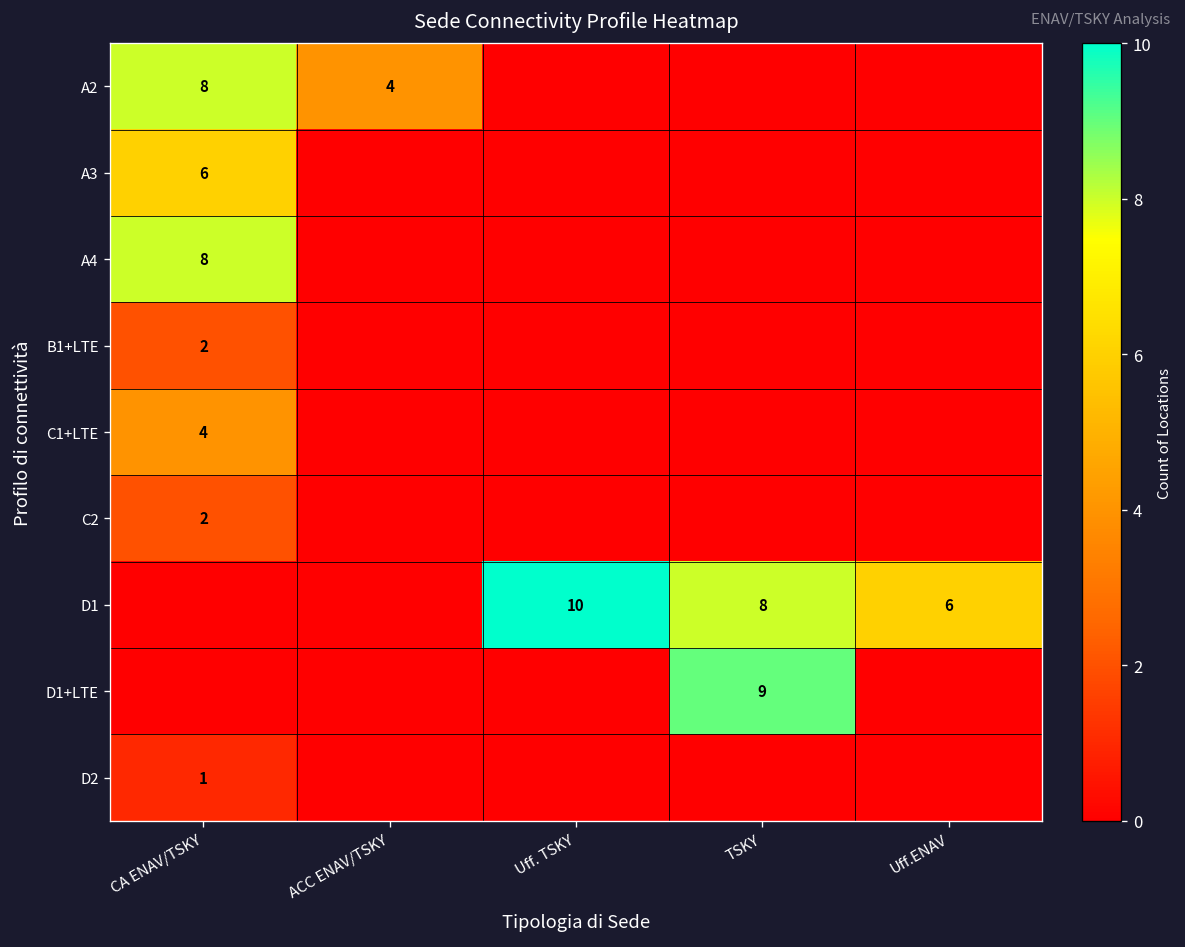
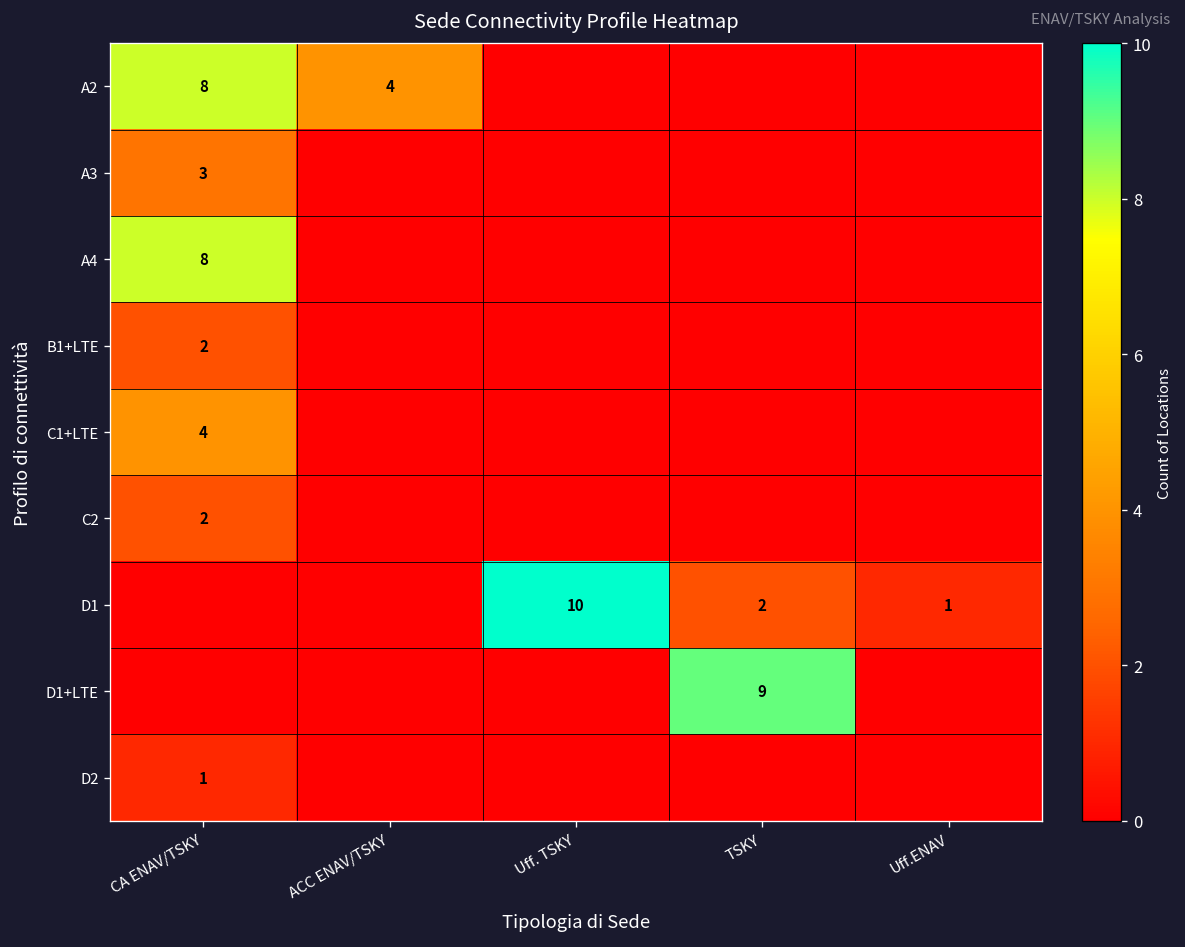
  {
    "A2": {
      "CA ENAV/TSKY": 8,
      "ACC ENAV/TSKY": 4
    },
    "A3": {
-     "CA ENAV/TSKY": 6
+     "CA ENAV/TSKY": 3
    },
    "A4": {
      "CA ENAV/TSKY": 8
    },
    "B1+LTE": {
      "CA ENAV/TSKY": 2
    },
    "C1+LTE": {
      "CA ENAV/TSKY": 4
    },
    "C2": {
      "CA ENAV/TSKY": 2
    },
    "D1": {
      "Uff. TSKY": 10,
-     "TSKY": 8,
-     "Uff.ENAV": 6
+     "TSKY": 2,
+     "Uff.ENAV": 1
    },
    "D1+LTE": {
      "TSKY": 9
    },
    "D2": {
      "CA ENAV/TSKY": 1
    }
  }
